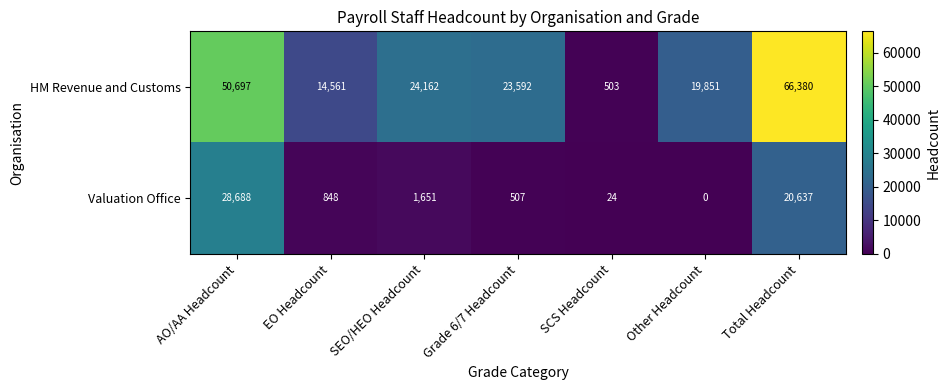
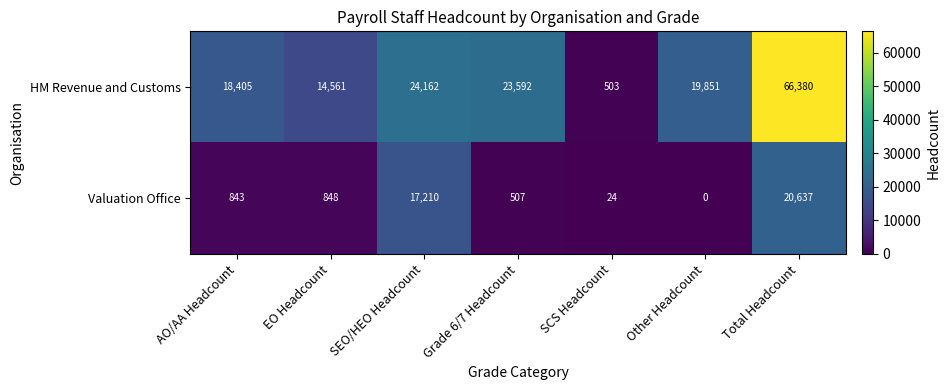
  {
    "HM Revenue and Customs": {
-     "AO/AA Headcount": "50,697",
+     "AO/AA Headcount": "18,405",
      "EO Headcount": "14,561",
      "SEO/HEO Headcount": "24,162",
      "Grade 6/7 Headcount": "23,592",
      "SCS Headcount": "503",
      "Other Headcount": "19,851",
      "Total Headcount": "66,380"
    },
    "Valuation Office": {
-     "AO/AA Headcount": "28,688",
+     "AO/AA Headcount": "843",
      "EO Headcount": "848",
-     "SEO/HEO Headcount": "1,651",
+     "SEO/HEO Headcount": "17,210",
      "Grade 6/7 Headcount": "507",
      "SCS Headcount": "24",
      "Other Headcount": "0",
      "Total Headcount": "20,637"
    }
  }
